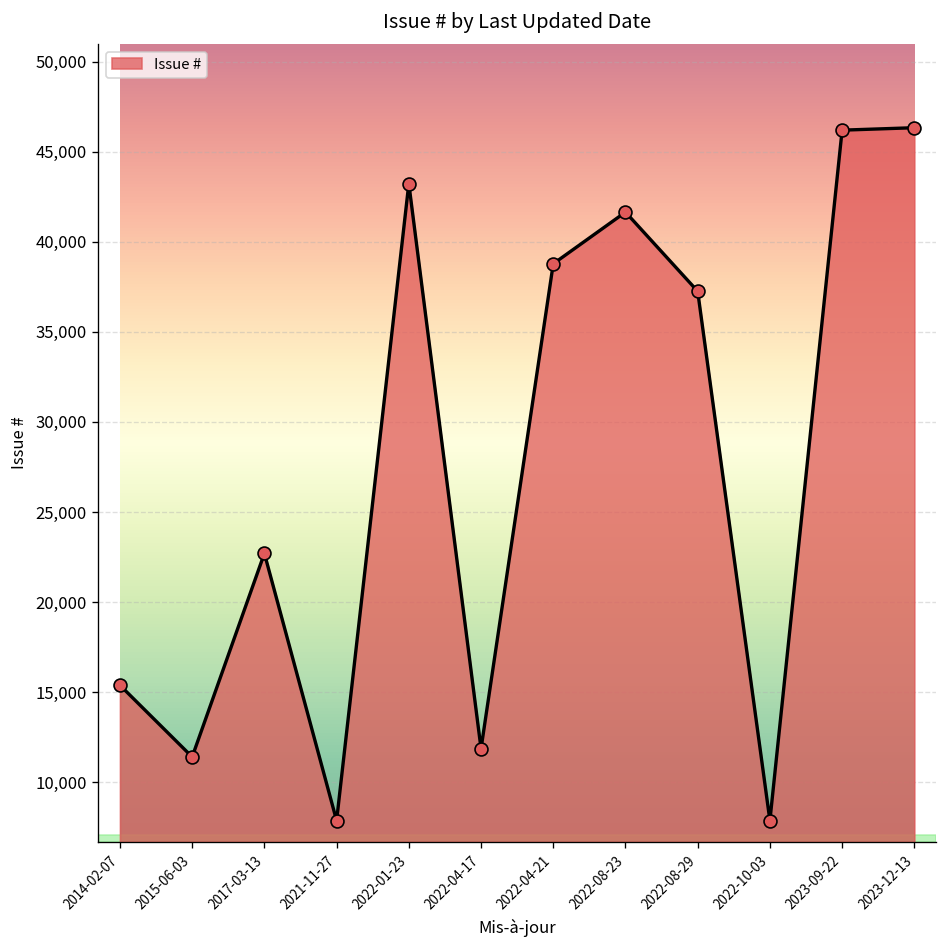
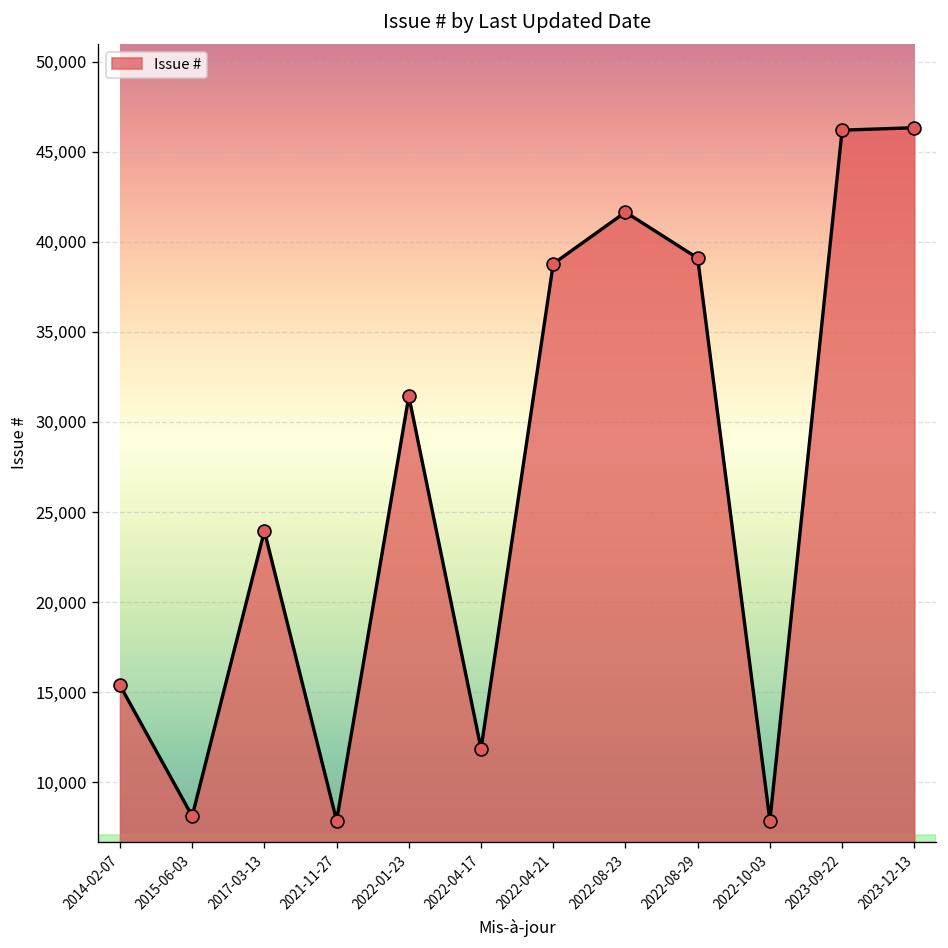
  {
    "2014-02-07": "15,400",
-   "2015-06-03": "11,400",
-   "2017-03-13": "22,700",
+   "2015-06-03": "8,100",
+   "2017-03-13": "23,900",
    "2021-11-27": "7,900",
-   "2022-01-23": "43,200",
+   "2022-01-23": "31,400",
    "2022-04-17": "11,900",
    "2022-04-21": "38,800",
    "2022-08-23": "41,700",
-   "2022-08-29": "37,300",
+   "2022-08-29": "39,100",
    "2022-10-03": "7,900",
    "2023-09-22": "46,200",
    "2023-12-13": "46,300"
  }
